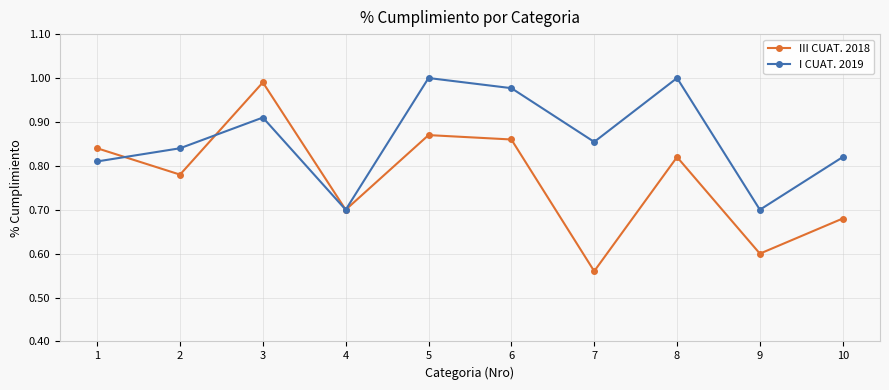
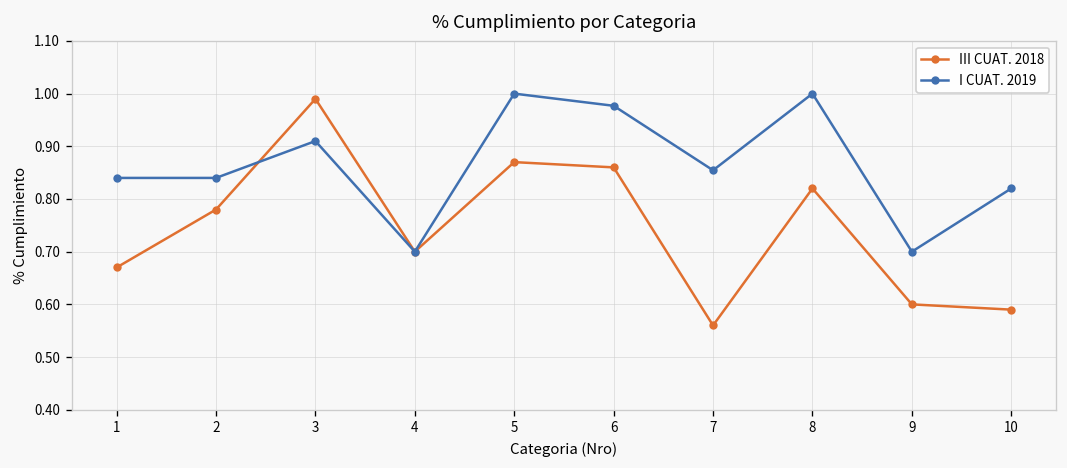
  {
    "III CUAT. 2018": {
-     "1": 0.84,
+     "1": 0.67,
      "2": 0.78,
      "3": 0.99,
      "5": 0.87,
      "6": 0.86,
      "7": 0.56,
      "8": 0.82,
      "9": 0.60,
-     "10": 0.68
+     "10": 0.59
    },
    "I CUAT. 2019": {
-     "1": 0.81,
+     "1": 0.84,
      "2": 0.84,
      "3": 0.91,
      "5": 1.00,
      "6": 0.98,
      "7": 0.85,
      "8": 1.00,
      "9": 0.70,
      "10": 0.82
    }
  }
